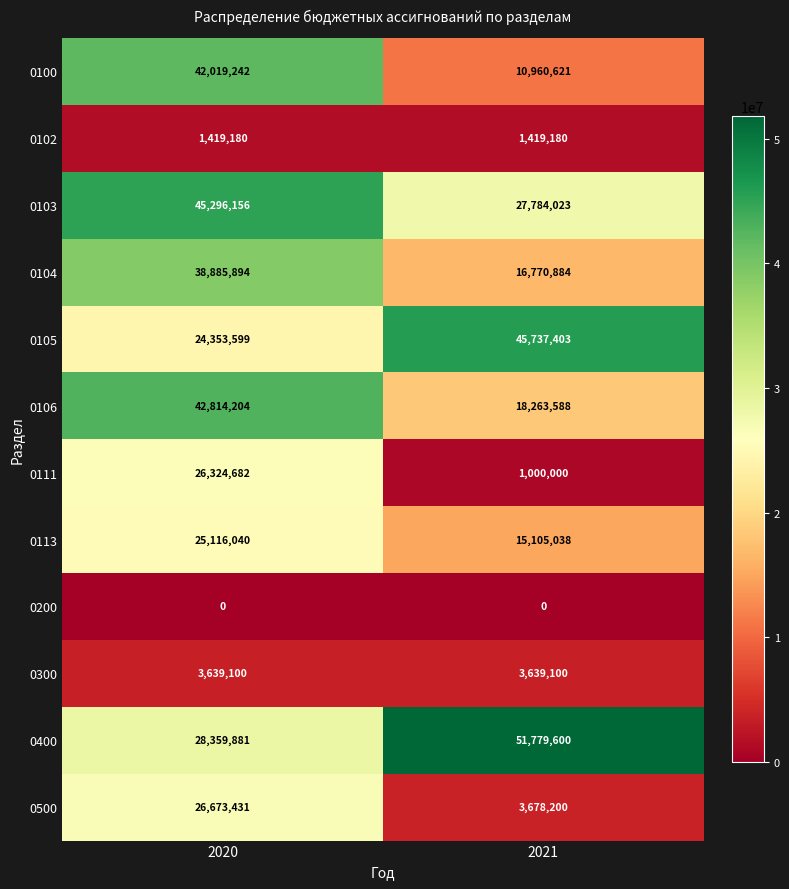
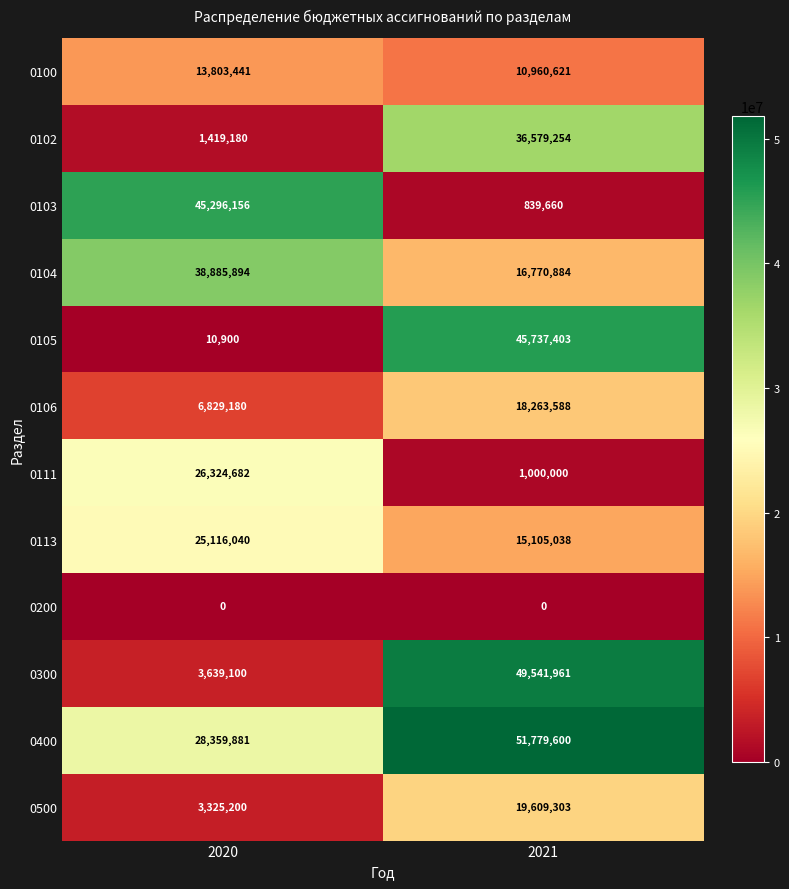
  {
    "0100": {
-     "2020": "42,019,242",
+     "2020": "13,803,441",
      "2021": "10,960,621"
    },
    "0102": {
      "2020": "1,419,180",
-     "2021": "1,419,180"
+     "2021": "36,579,254"
    },
    "0103": {
      "2020": "45,296,156",
-     "2021": "27,784,023"
+     "2021": "839,660"
    },
    "0104": {
      "2020": "38,885,894",
      "2021": "16,770,884"
    },
    "0105": {
-     "2020": "24,353,599",
+     "2020": "10,900",
      "2021": "45,737,403"
    },
    "0106": {
-     "2020": "42,814,204",
+     "2020": "6,829,180",
      "2021": "18,263,588"
    },
    "0111": {
      "2020": "26,324,682",
      "2021": "1,000,000"
    },
    "0113": {
      "2020": "25,116,040",
      "2021": "15,105,038"
    },
    "0200": {
      "2020": "0",
      "2021": "0"
    },
    "0300": {
      "2020": "3,639,100",
-     "2021": "3,639,100"
+     "2021": "49,541,961"
    },
    "0400": {
      "2020": "28,359,881",
      "2021": "51,779,600"
    },
    "0500": {
-     "2020": "26,673,431",
-     "2021": "3,678,200"
+     "2020": "3,325,200",
+     "2021": "19,609,303"
    }
  }
